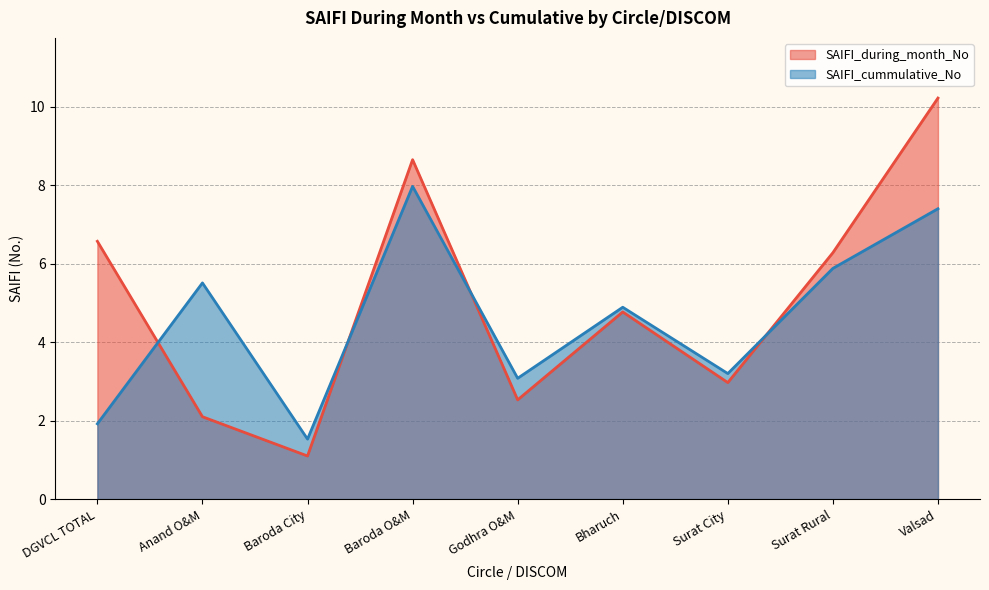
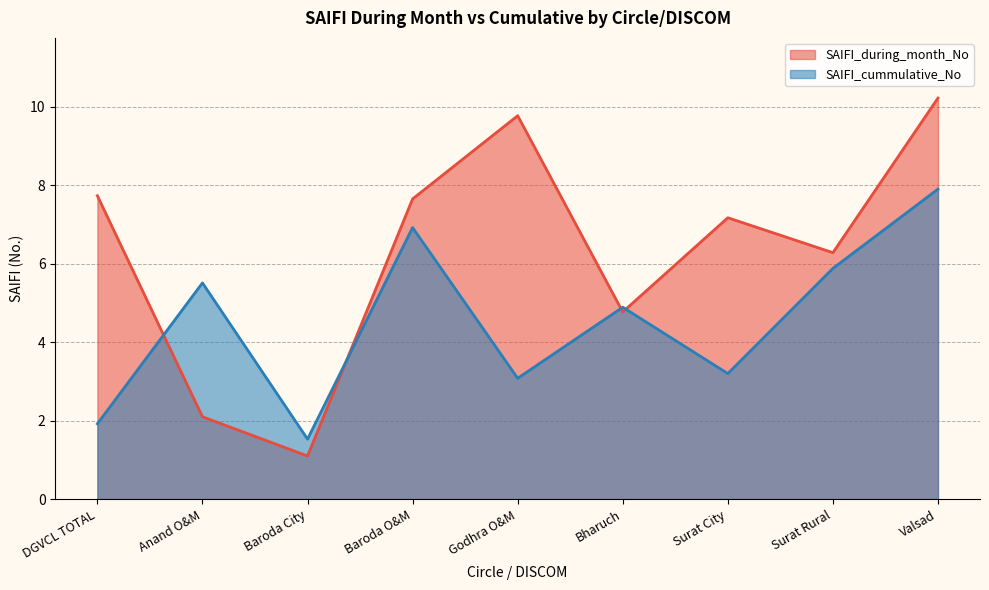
  {
    "SAIFI_during_month_No": {
-     "DGVCL TOTAL": 6.6,
+     "DGVCL TOTAL": 7.7,
      "Anand O&M": 2.1,
      "Baroda City": 1.1,
-     "Baroda O&M": 8.7,
-     "Godhra O&M": 2.5,
+     "Baroda O&M": 7.7,
+     "Godhra O&M": 9.8,
      "Bharuch": 4.8,
-     "Surat City": 3.0,
+     "Surat City": 7.2,
      "Surat Rural": 6.3,
      "Valsad": 10.2
    },
    "SAIFI_cummulative_No": {
      "DGVCL TOTAL": 1.9,
      "Anand O&M": 5.5,
      "Baroda City": 1.5,
-     "Baroda O&M": 8.0,
+     "Baroda O&M": 6.9,
      "Godhra O&M": 3.1,
      "Bharuch": 4.9,
      "Surat City": 3.2,
      "Surat Rural": 5.9,
-     "Valsad": 7.4
+     "Valsad": 7.9
    }
  }
